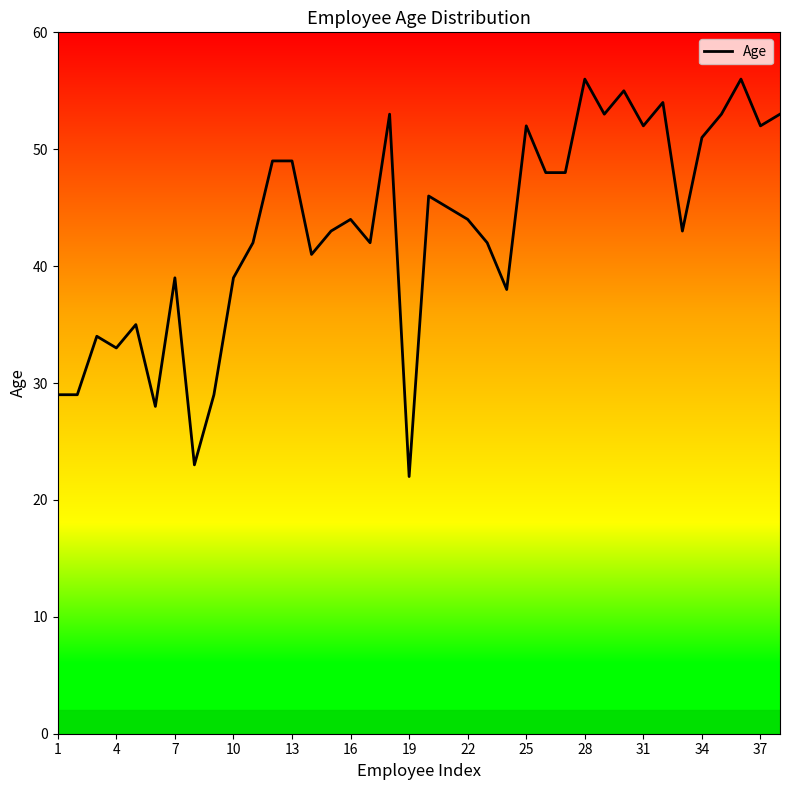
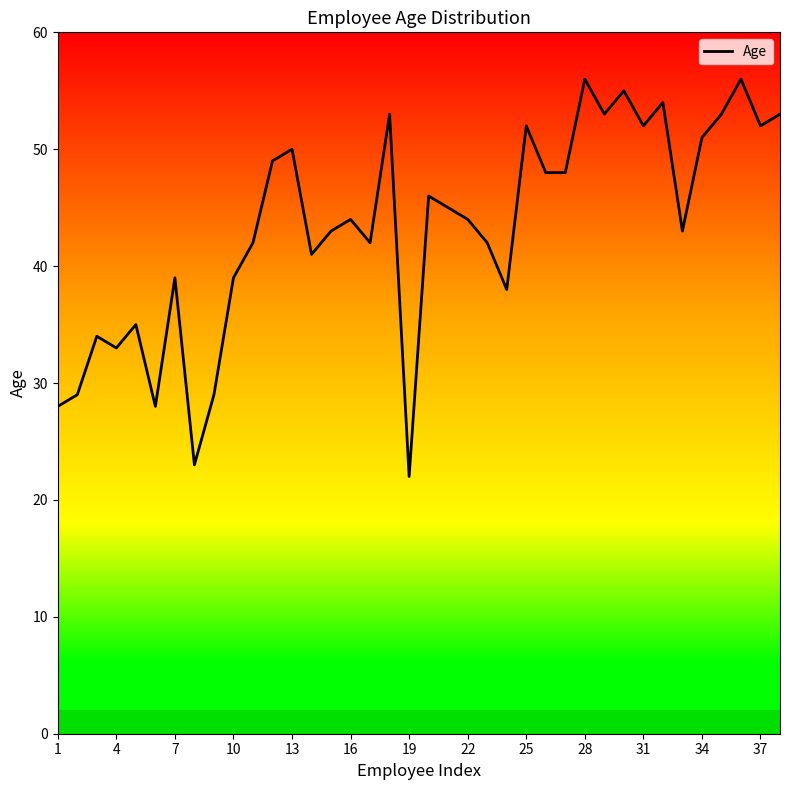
  {
-   "1": 29,
+   "1": 28,
    "4": 33,
    "7": 39,
    "10": 39,
-   "13": 49,
+   "13": 50,
    "16": 44,
    "19": 22,
    "22": 44,
    "25": 52,
    "28": 56,
    "31": 52,
    "34": 51,
    "37": 52
  }
